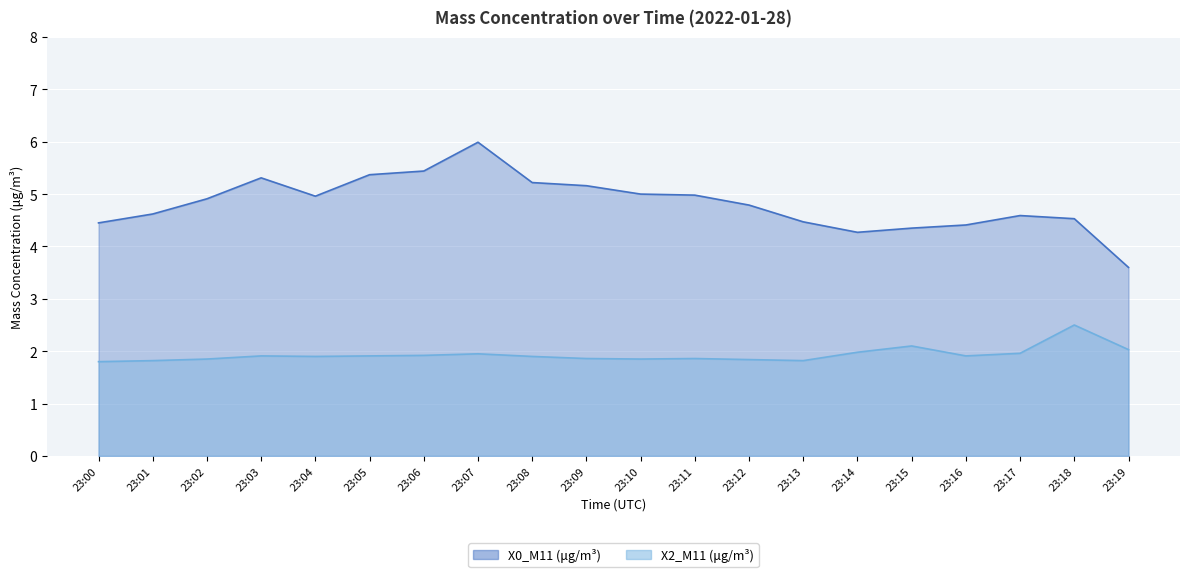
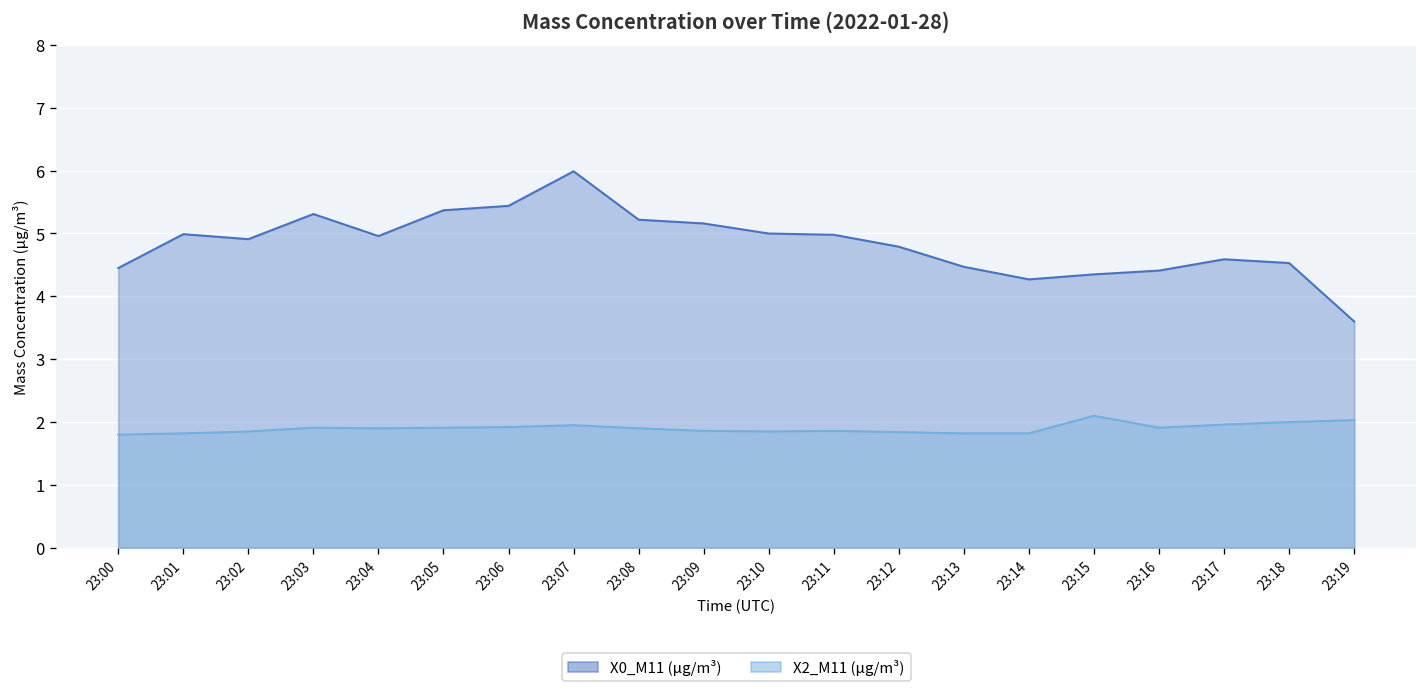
  {
    "X0_M11 (μg/m³)": {
      "23:00": 4.5,
-     "23:01": 4.6,
+     "23:01": 5.0,
      "23:02": 4.9,
      "23:03": 5.3,
      "23:04": 5.0,
      "23:05": 5.4,
      "23:06": 5.4,
      "23:07": 6.0,
      "23:08": 5.2,
      "23:09": 5.2,
      "23:10": 5.0,
      "23:11": 5.0,
      "23:12": 4.8,
      "23:13": 4.5,
      "23:14": 4.3,
      "23:15": 4.4,
      "23:16": 4.4,
      "23:17": 4.6,
      "23:18": 4.5,
      "23:19": 3.6
    },
    "X2_M11 (μg/m³)": {
      "23:00": 1.8,
      "23:01": 1.8,
      "23:02": 1.9,
      "23:03": 1.9,
      "23:04": 1.9,
      "23:05": 1.9,
      "23:06": 1.9,
      "23:07": 2.0,
      "23:08": 1.9,
      "23:09": 1.9,
      "23:10": 1.9,
      "23:11": 1.9,
      "23:12": 1.8,
      "23:13": 1.8,
-     "23:14": 2.0,
+     "23:14": 1.8,
      "23:15": 2.1,
      "23:16": 1.9,
      "23:17": 2.0,
-     "23:18": 2.5,
+     "23:18": 2.0,
      "23:19": 2.0
    }
  }
